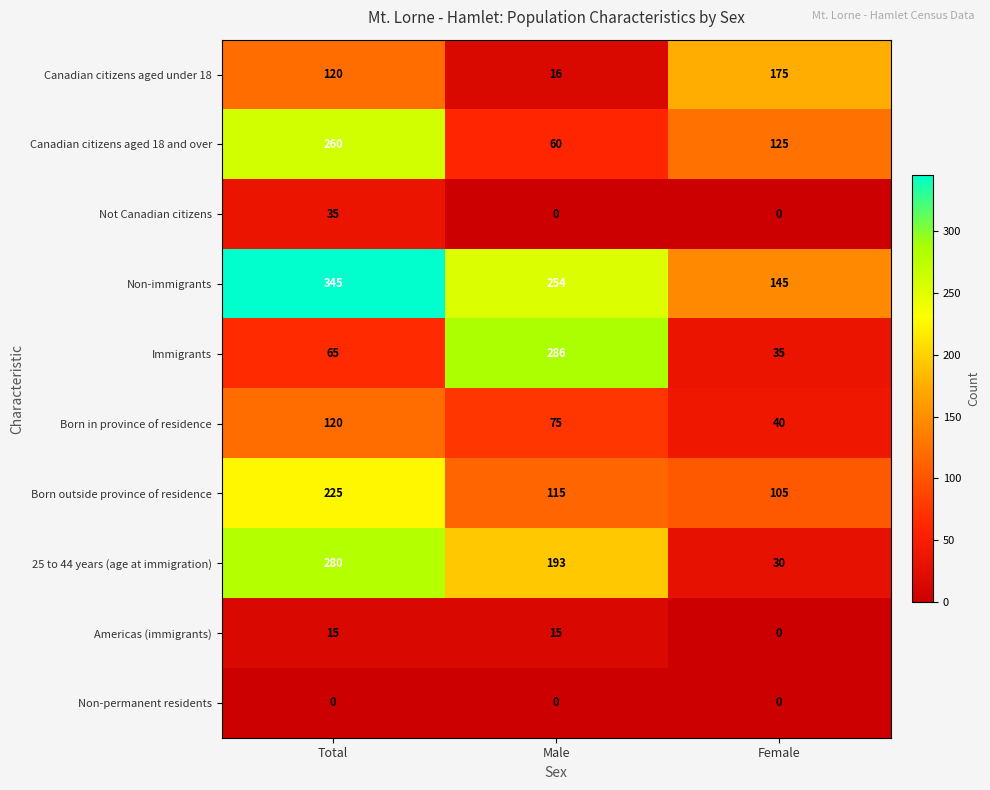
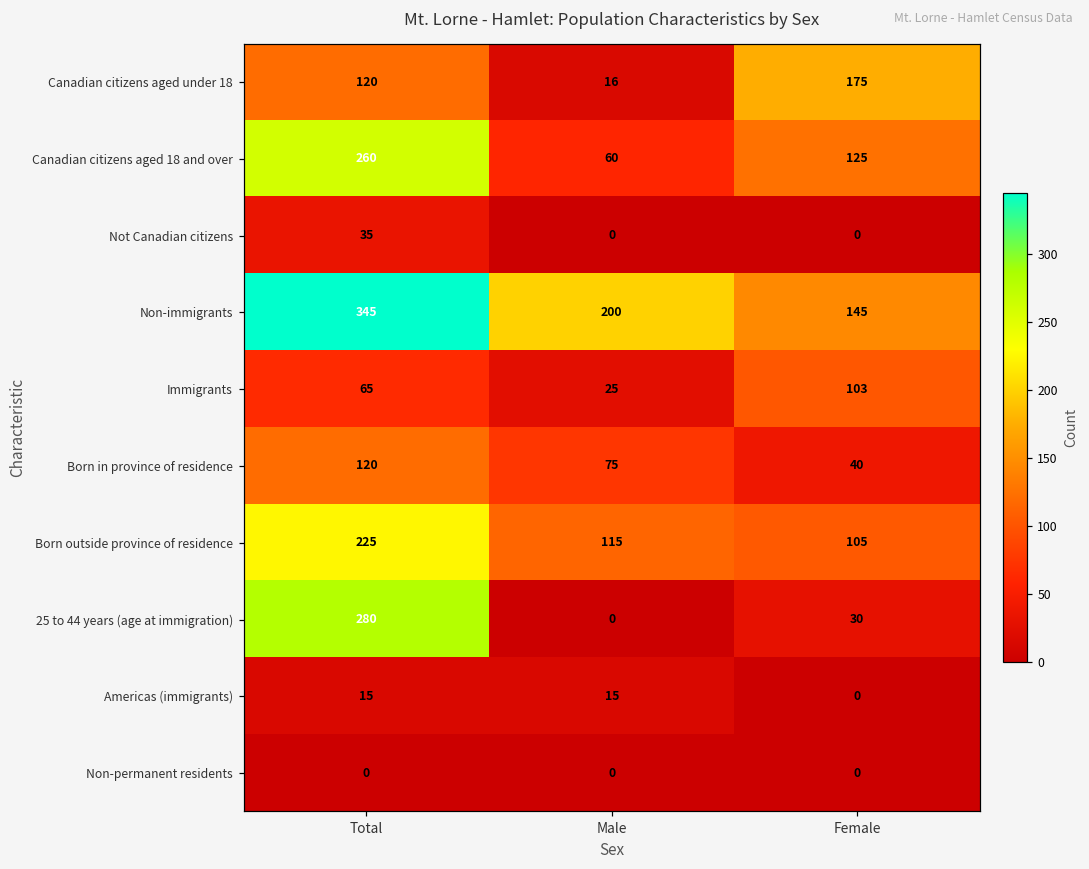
  {
    "Canadian citizens aged under 18": {
      "Total": 120,
      "Male": 16,
      "Female": 175
    },
    "Canadian citizens aged 18 and over": {
      "Total": 260,
      "Male": 60,
      "Female": 125
    },
    "Not Canadian citizens": {
      "Total": 35,
      "Male": 0,
      "Female": 0
    },
    "Non-immigrants": {
      "Total": 345,
-     "Male": 254,
+     "Male": 200,
      "Female": 145
    },
    "Immigrants": {
      "Total": 65,
-     "Male": 286,
-     "Female": 35
+     "Male": 25,
+     "Female": 103
    },
    "Born in province of residence": {
      "Total": 120,
      "Male": 75,
      "Female": 40
    },
    "Born outside province of residence": {
      "Total": 225,
      "Male": 115,
      "Female": 105
    },
    "25 to 44 years (age at immigration)": {
      "Total": 280,
-     "Male": 193,
+     "Male": 0,
      "Female": 30
    },
    "Americas (immigrants)": {
      "Total": 15,
      "Male": 15,
      "Female": 0
    },
    "Non-permanent residents": {
      "Total": 0,
      "Male": 0,
      "Female": 0
    }
  }
